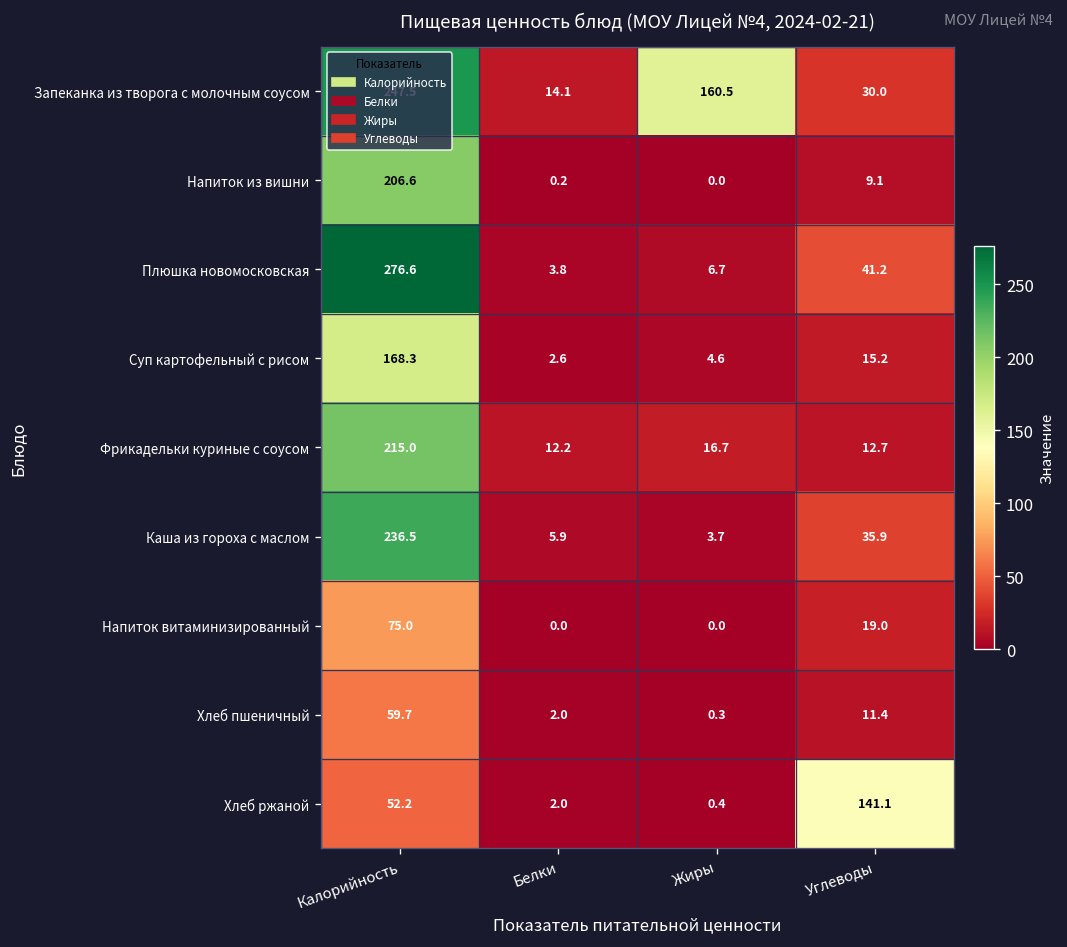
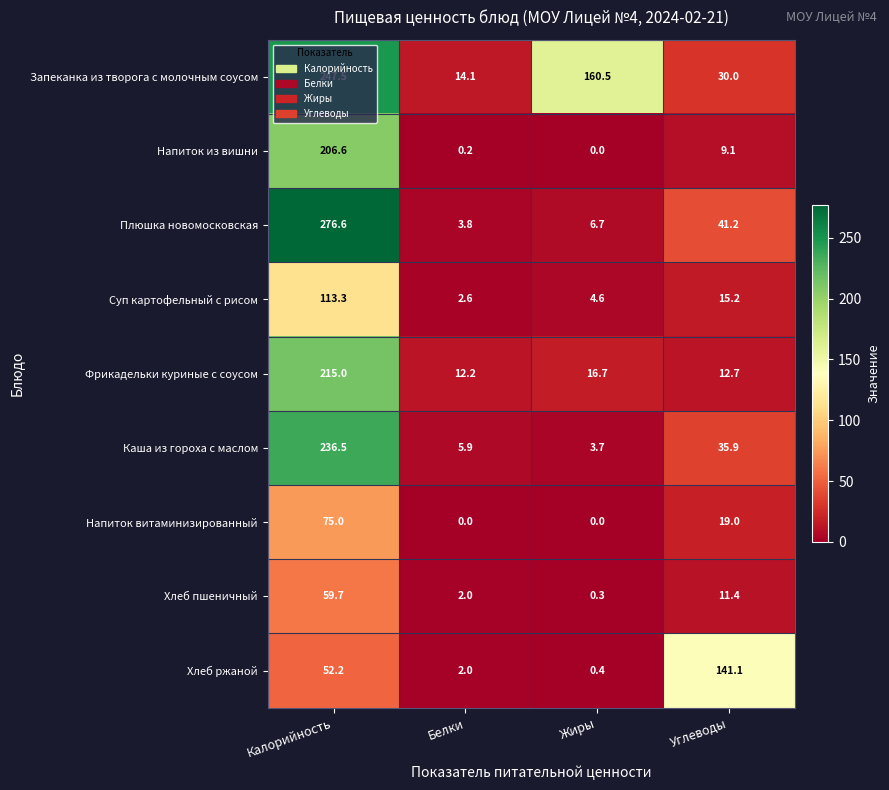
  {
    "Запеканка из творога с молочным соусом": {
      "Белки": 14.1,
      "Жиры": 160.5,
      "Углеводы": 30.0
    },
    "Напиток из вишни": {
      "Калорийность": 206.6,
      "Белки": 0.2,
      "Жиры": 0.0,
      "Углеводы": 9.1
    },
    "Плюшка новомосковская": {
      "Калорийность": 276.6,
      "Белки": 3.8,
      "Жиры": 6.7,
      "Углеводы": 41.2
    },
    "Суп картофельный с рисом": {
-     "Калорийность": 168.3,
+     "Калорийность": 113.3,
      "Белки": 2.6,
      "Жиры": 4.6,
      "Углеводы": 15.2
    },
    "Фрикадельки куриные с соусом": {
      "Калорийность": 215.0,
      "Белки": 12.2,
      "Жиры": 16.7,
      "Углеводы": 12.7
    },
    "Каша из гороха с маслом": {
      "Калорийность": 236.5,
      "Белки": 5.9,
      "Жиры": 3.7,
      "Углеводы": 35.9
    },
    "Напиток витаминизированный": {
      "Калорийность": 75.0,
      "Белки": 0.0,
      "Жиры": 0.0,
      "Углеводы": 19.0
    },
    "Хлеб пшеничный": {
      "Калорийность": 59.7,
      "Белки": 2.0,
      "Жиры": 0.3,
      "Углеводы": 11.4
    },
    "Хлеб ржаной": {
      "Калорийность": 52.2,
      "Белки": 2.0,
      "Жиры": 0.4,
      "Углеводы": 141.1
    }
  }
